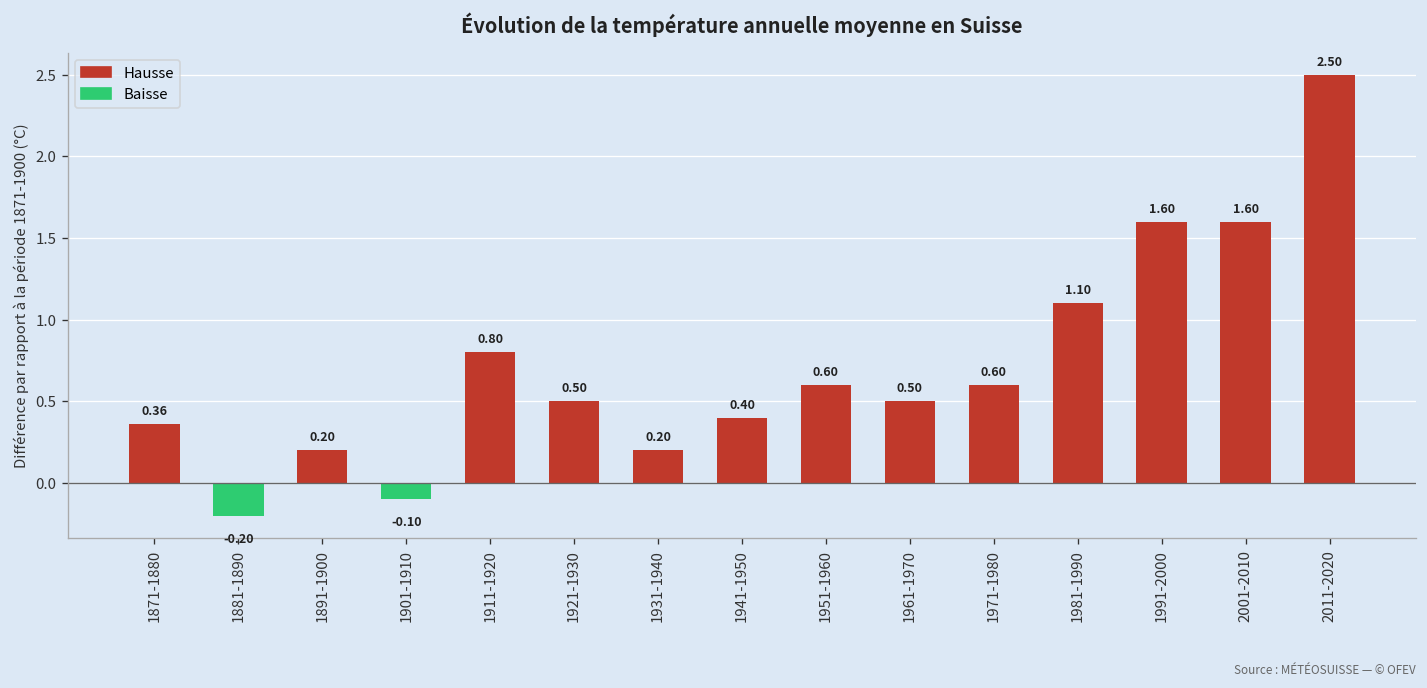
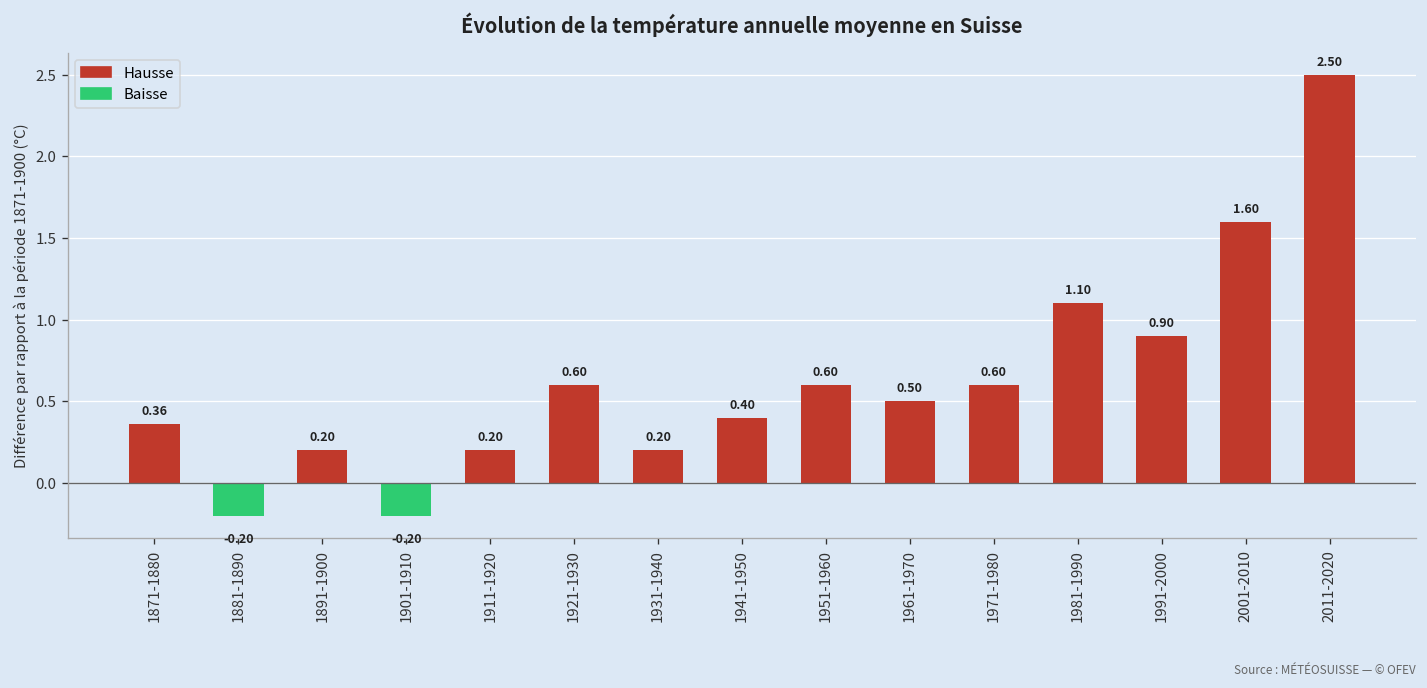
  {
    "1871-1880": 0.36,
    "1881-1890": -0.20,
    "1891-1900": 0.20,
-   "1901-1910": -0.10,
-   "1911-1920": 0.80,
-   "1921-1930": 0.50,
+   "1901-1910": -0.20,
+   "1911-1920": 0.20,
+   "1921-1930": 0.60,
    "1931-1940": 0.20,
    "1941-1950": 0.40,
    "1951-1960": 0.60,
    "1961-1970": 0.50,
    "1971-1980": 0.60,
    "1981-1990": 1.10,
-   "1991-2000": 1.60,
+   "1991-2000": 0.90,
    "2001-2010": 1.60,
    "2011-2020": 2.50
  }
